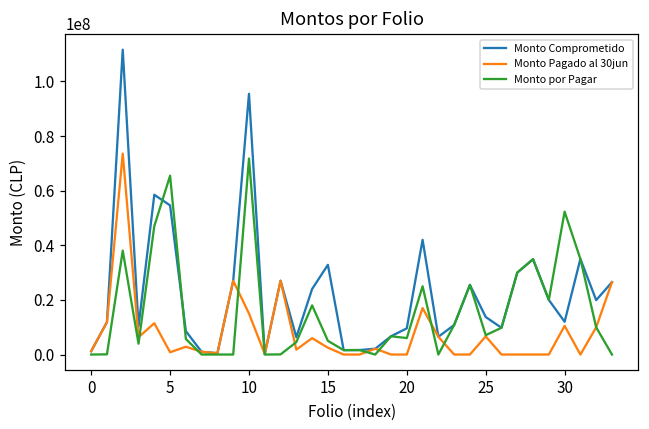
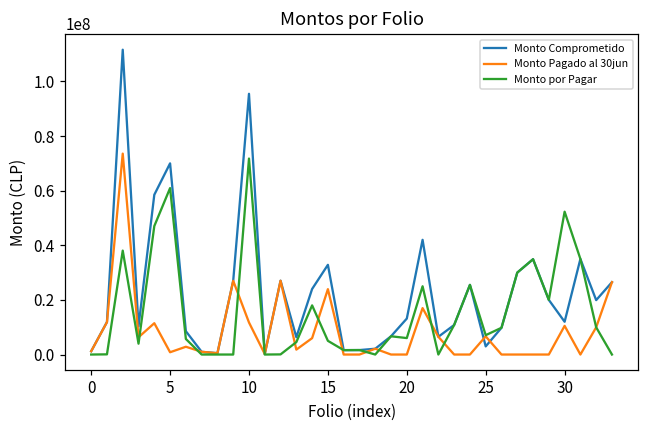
  {
    "Monto Comprometido": {
-     "5": 55000000,
+     "5": 70000000,
      "10": 95000000,
      "15": 33000000,
-     "20": 10000000,
-     "25": 14000000,
+     "20": 13000000,
+     "25": 3000000,
      "30": 12000000
    },
    "Monto Pagado al 30jun": {
      "5": 1000000,
-     "10": 15000000,
-     "15": 3000000,
+     "10": 12000000,
+     "15": 24000000,
      "20": 0,
      "30": 11000000
    },
    "Monto por Pagar": {
      "0": 0,
-     "5": 65000000,
+     "5": 61000000,
      "10": 72000000,
      "15": 5000000,
      "20": 6000000,
      "30": 52000000
    }
  }
